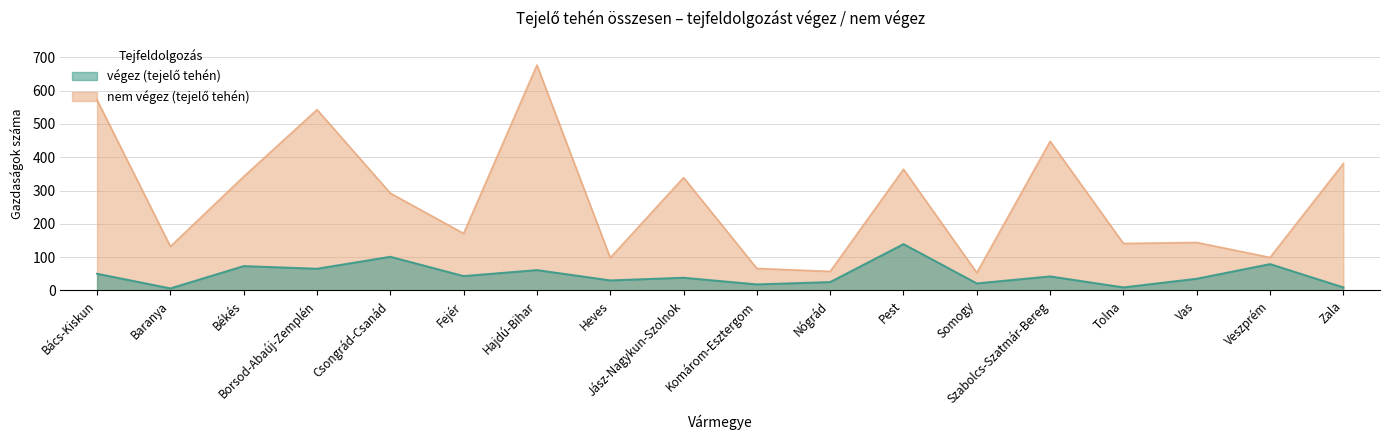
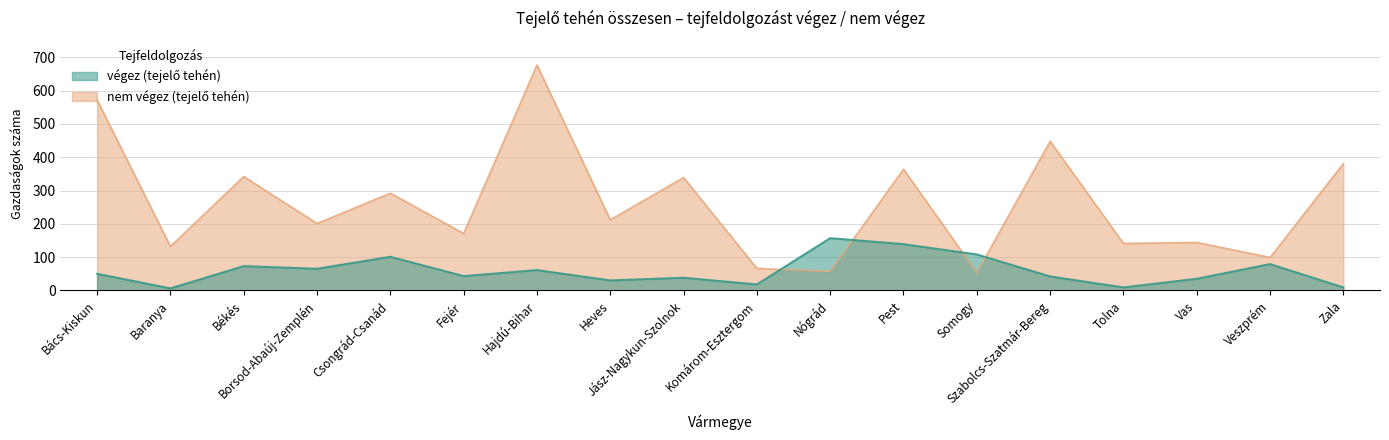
  {
    "nem végez (tejelő tehén)": {
      "Bács-Kiskun": 570,
      "Baranya": 130,
      "Békés": 340,
-     "Borsod-Abaúj-Zemplén": 540,
+     "Borsod-Abaúj-Zemplén": 200,
      "Csongrád-Csanád": 290,
      "Fejér": 170,
      "Hajdú-Bihar": 680,
-     "Heves": 100,
+     "Heves": 210,
      "Jász-Nagykun-Szolnok": 340,
      "Komárom-Esztergom": 70,
      "Nógrád": 60,
      "Pest": 360,
      "Somogy": 50,
      "Szabolcs-Szatmár-Bereg": 450,
      "Tolna": 140,
      "Vas": 140,
      "Veszprém": 100,
      "Zala": 380
    },
    "végez (tejelő tehén)": {
      "Bács-Kiskun": 50,
      "Baranya": 10,
      "Békés": 70,
      "Borsod-Abaúj-Zemplén": 70,
      "Csongrád-Csanád": 100,
      "Fejér": 40,
      "Hajdú-Bihar": 60,
      "Heves": 30,
      "Jász-Nagykun-Szolnok": 40,
      "Komárom-Esztergom": 20,
-     "Nógrád": 30,
+     "Nógrád": 160,
      "Pest": 140,
-     "Somogy": 20,
+     "Somogy": 110,
      "Szabolcs-Szatmár-Bereg": 40,
      "Tolna": 10,
      "Vas": 40,
      "Veszprém": 80,
      "Zala": 10
    }
  }
